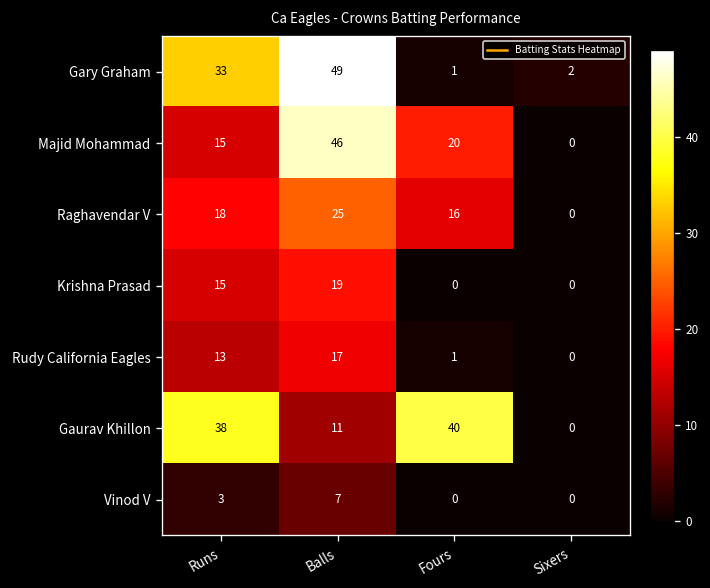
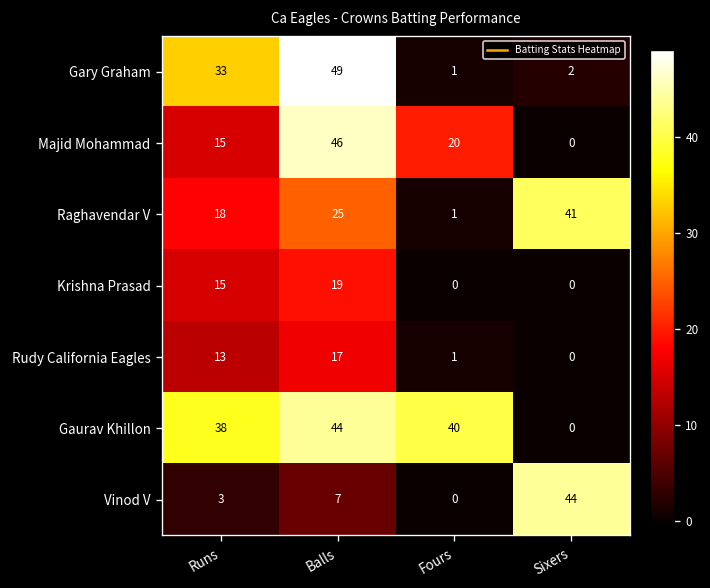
  {
    "Gary Graham": {
      "Runs": 33,
      "Balls": 49,
      "Fours": 1,
      "Sixers": 2
    },
    "Majid Mohammad": {
      "Runs": 15,
      "Balls": 46,
      "Fours": 20,
      "Sixers": 0
    },
    "Raghavendar V": {
      "Runs": 18,
      "Balls": 25,
-     "Fours": 16,
-     "Sixers": 0
+     "Fours": 1,
+     "Sixers": 41
    },
    "Krishna Prasad": {
      "Runs": 15,
      "Balls": 19,
      "Fours": 0,
      "Sixers": 0
    },
    "Rudy California Eagles": {
      "Runs": 13,
      "Balls": 17,
      "Fours": 1,
      "Sixers": 0
    },
    "Gaurav Khillon": {
      "Runs": 38,
-     "Balls": 11,
+     "Balls": 44,
      "Fours": 40,
      "Sixers": 0
    },
    "Vinod V": {
      "Runs": 3,
      "Balls": 7,
      "Fours": 0,
-     "Sixers": 0
+     "Sixers": 44
    }
  }
